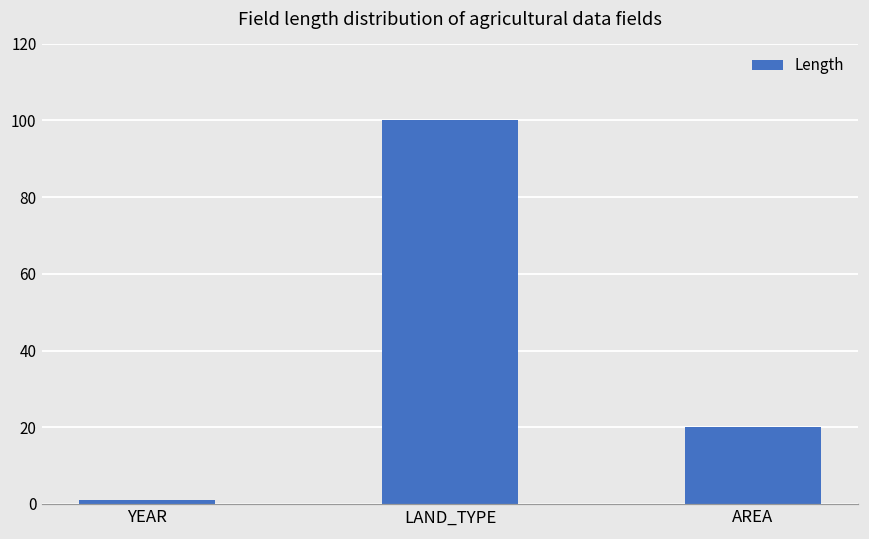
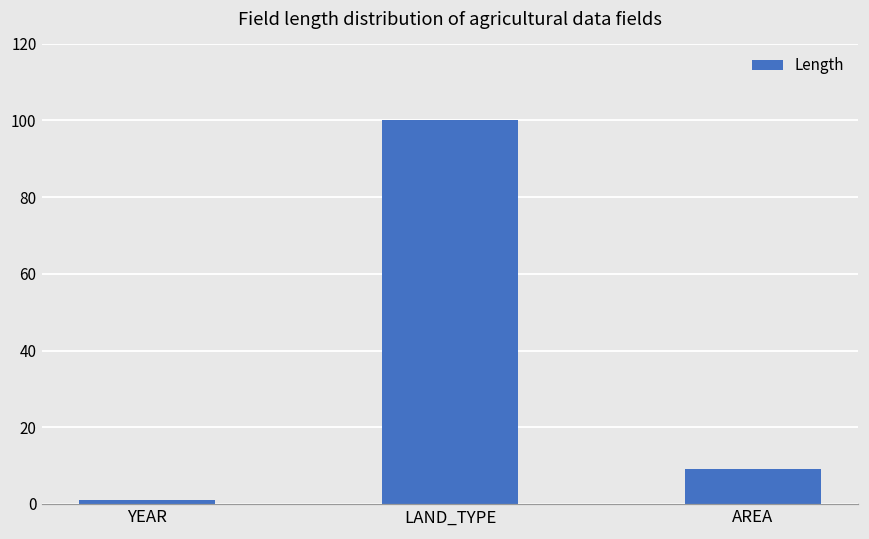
  {
    "YEAR": 1,
    "LAND_TYPE": 100,
-   "AREA": 20
+   "AREA": 9
  }
